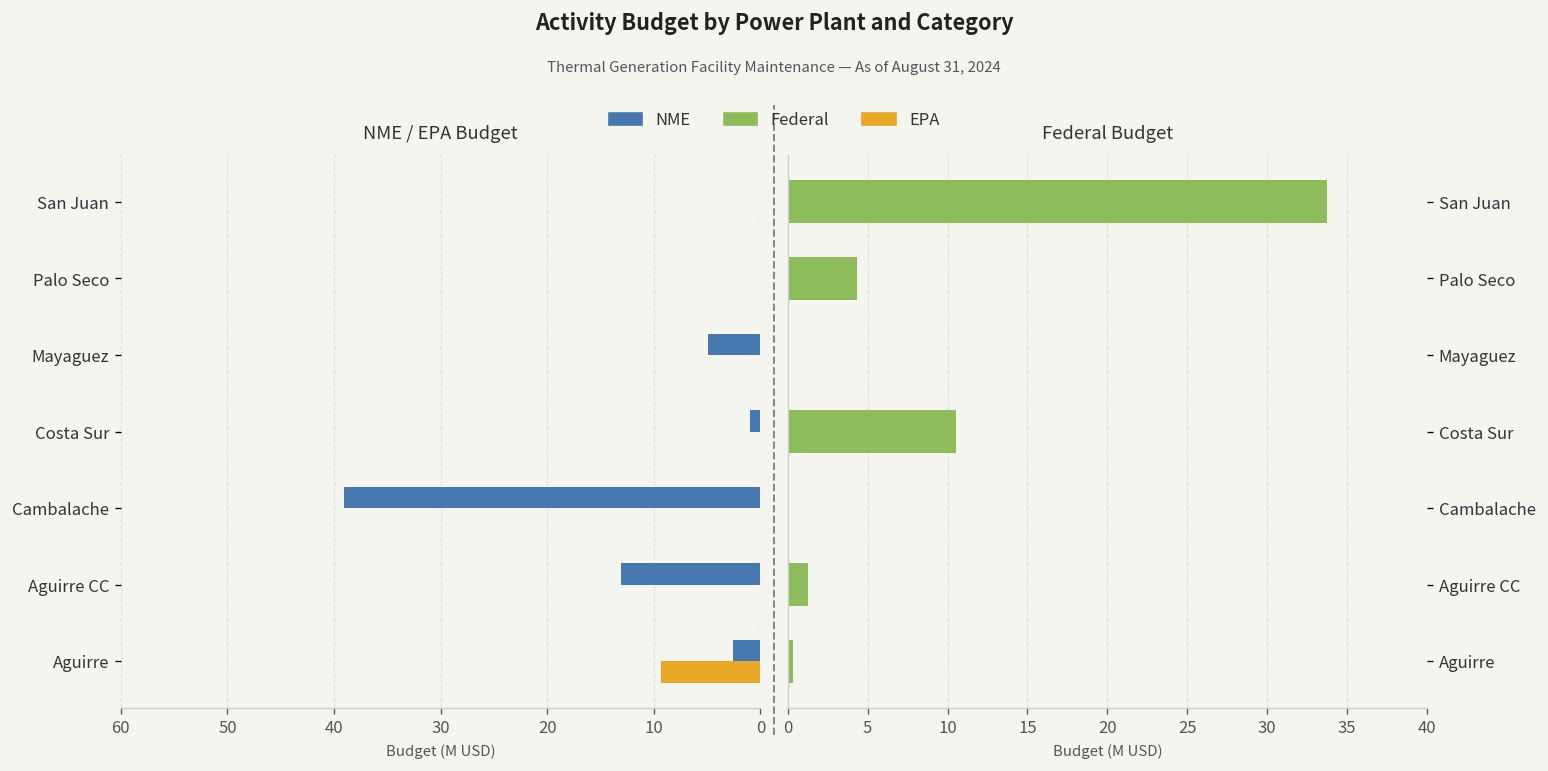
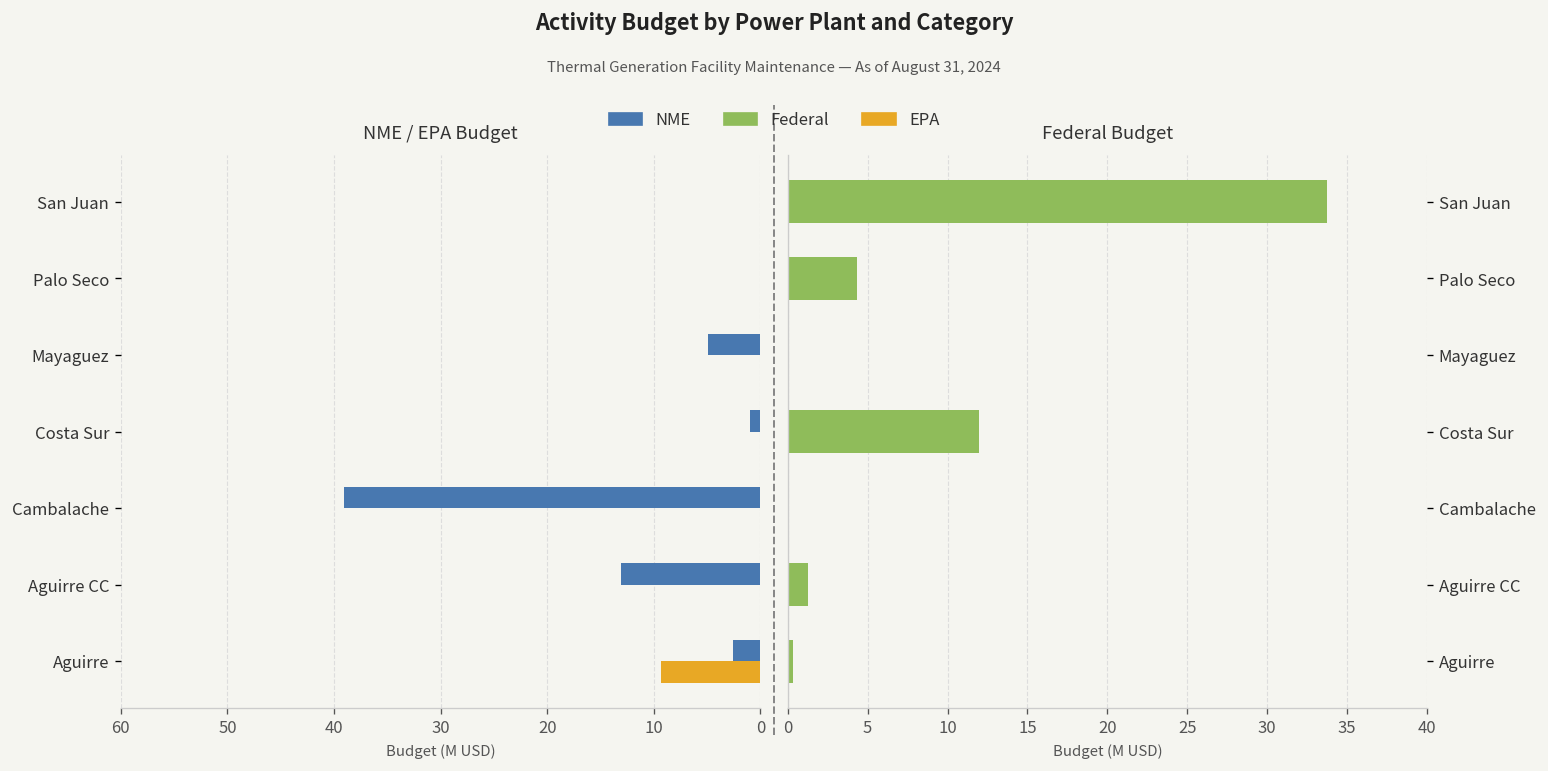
  {
    "NME / EPA Budget": {
      "NME": {
        "San Juan": 0,
        "Palo Seco": 0,
        "Mayaguez": 5,
        "Costa Sur": 1,
        "Cambalache": 39,
        "Aguirre CC": 13,
        "Aguirre": 3
      },
      "EPA": {
        "San Juan": 0,
        "Palo Seco": 0,
        "Mayaguez": 0,
        "Costa Sur": 0,
        "Cambalache": 0,
        "Aguirre CC": 0,
        "Aguirre": 9
      }
    },
    "Federal Budget": {
      "San Juan": 33.7,
      "Palo Seco": 4.4,
      "Mayaguez": 0.0,
-     "Costa Sur": 10.5,
+     "Costa Sur": 11.9,
      "Cambalache": 0.0,
      "Aguirre CC": 1.3,
      "Aguirre": 0.3
    }
  }
